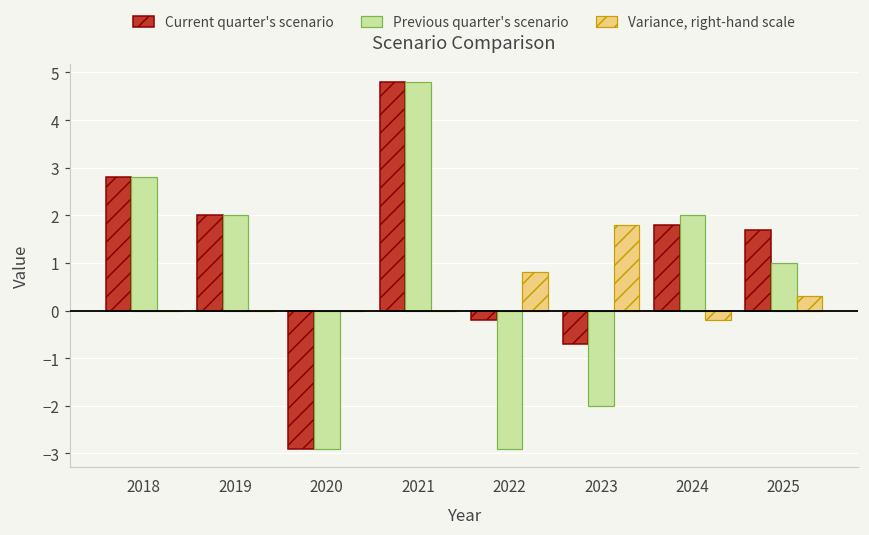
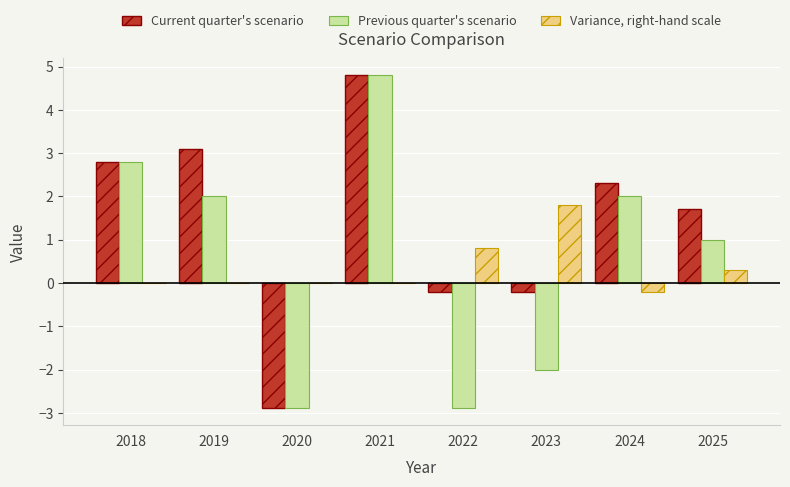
  {
    "Current quarter's scenario": {
      "2018": 2.8,
-     "2019": 2.0,
+     "2019": 3.1,
      "2020": -2.9,
      "2021": 4.8,
      "2022": -0.2,
-     "2023": -0.7,
-     "2024": 1.8,
+     "2023": -0.2,
+     "2024": 2.3,
      "2025": 1.7
    }
  }
